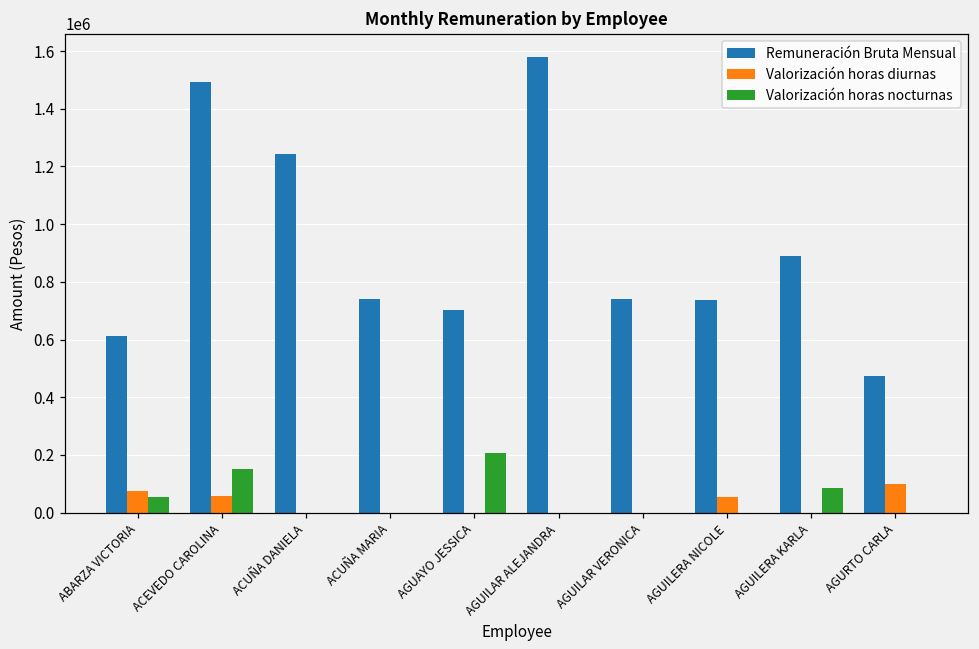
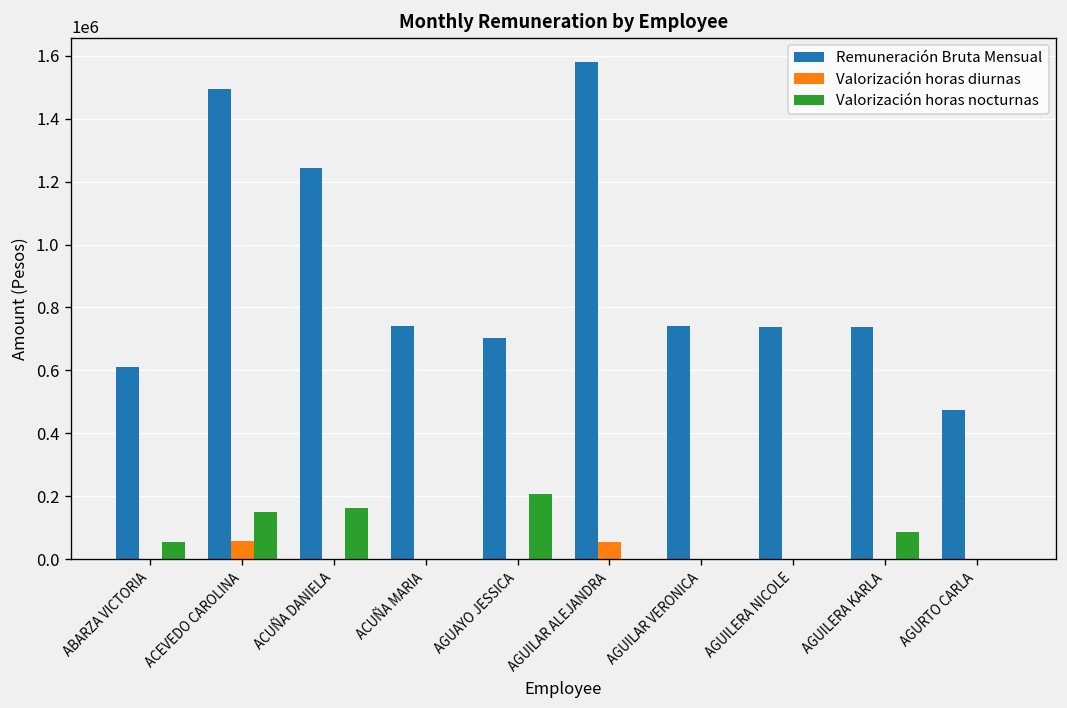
  {
    "Remuneración Bruta Mensual": {
      "ABARZA VICTORIA": 610000,
      "ACEVEDO CAROLINA": 1490000,
      "ACUÑA DANIELA": 1240000,
      "ACUÑA MARIA": 740000,
      "AGUAYO JESSICA": 700000,
      "AGUILAR ALEJANDRA": 1580000,
      "AGUILAR VERONICA": 740000,
      "AGUILERA NICOLE": 740000,
-     "AGUILERA KARLA": 890000,
+     "AGUILERA KARLA": 740000,
      "AGURTO CARLA": 470000
    },
    "Valorización horas diurnas": {
-     "ABARZA VICTORIA": 80000,
+     "ABARZA VICTORIA": 0,
      "ACEVEDO CAROLINA": 60000,
      "ACUÑA DANIELA": 0,
      "ACUÑA MARIA": 0,
      "AGUAYO JESSICA": 0,
-     "AGUILAR ALEJANDRA": 0,
+     "AGUILAR ALEJANDRA": 60000,
      "AGUILAR VERONICA": 0,
-     "AGUILERA NICOLE": 50000,
+     "AGUILERA NICOLE": 0,
      "AGUILERA KARLA": 0,
-     "AGURTO CARLA": 100000
+     "AGURTO CARLA": 0
    },
    "Valorización horas nocturnas": {
      "ABARZA VICTORIA": 60000,
      "ACEVEDO CAROLINA": 150000,
-     "ACUÑA DANIELA": 0,
+     "ACUÑA DANIELA": 160000,
      "ACUÑA MARIA": 0,
      "AGUAYO JESSICA": 210000,
      "AGUILAR ALEJANDRA": 0,
      "AGUILAR VERONICA": 0,
      "AGUILERA NICOLE": 0,
      "AGUILERA KARLA": 90000,
      "AGURTO CARLA": 0
    }
  }
